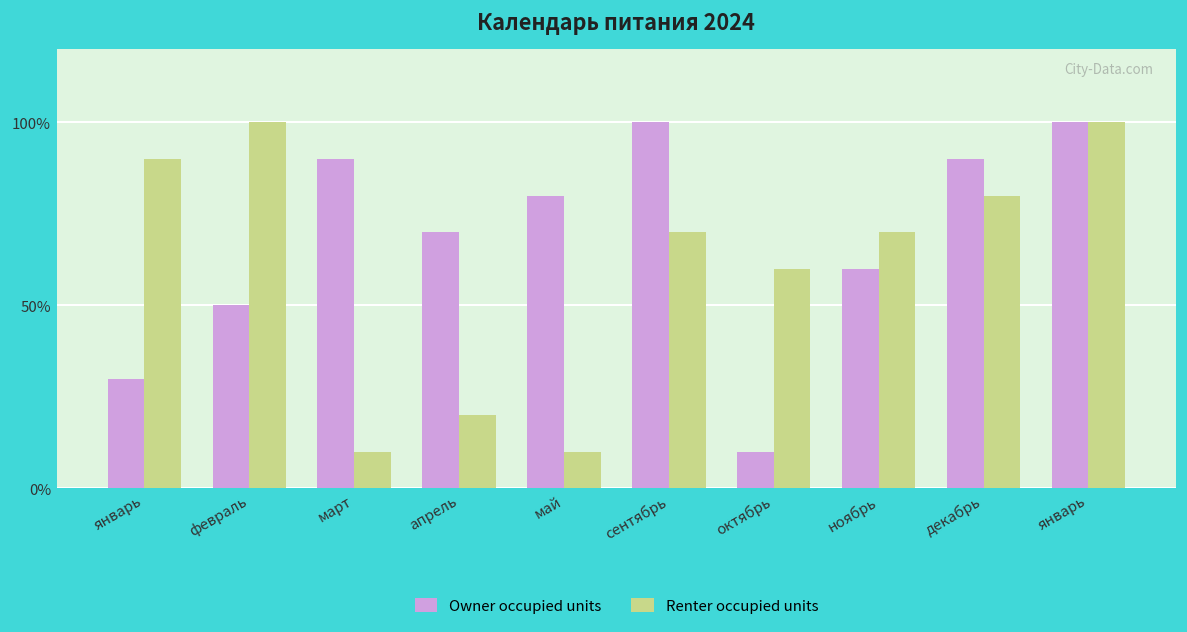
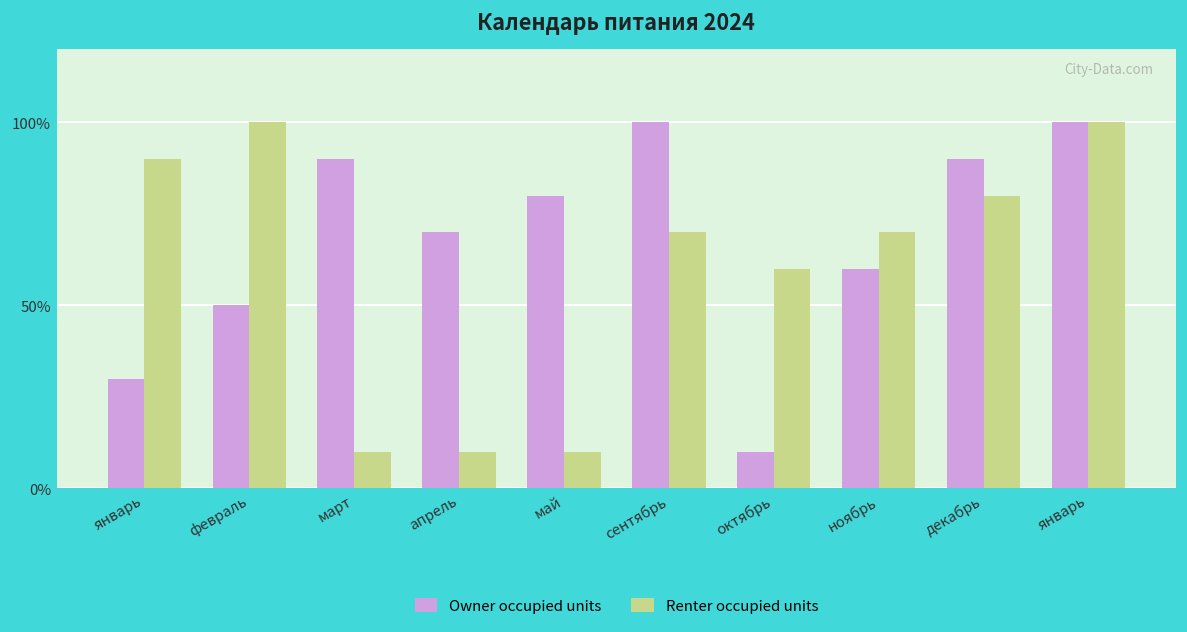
  {
    "Owner occupied units": {
      "февраль": "50%",
      "март": "90%",
      "апрель": "70%",
      "май": "80%",
      "сентябрь": "100%",
      "октябрь": "10%",
      "ноябрь": "60%",
      "декабрь": "90%"
    },
    "Renter occupied units": {
      "февраль": "100%",
      "март": "10%",
-     "апрель": "20%",
+     "апрель": "10%",
      "май": "10%",
      "сентябрь": "70%",
      "октябрь": "60%",
      "ноябрь": "70%",
      "декабрь": "80%"
    }
  }
